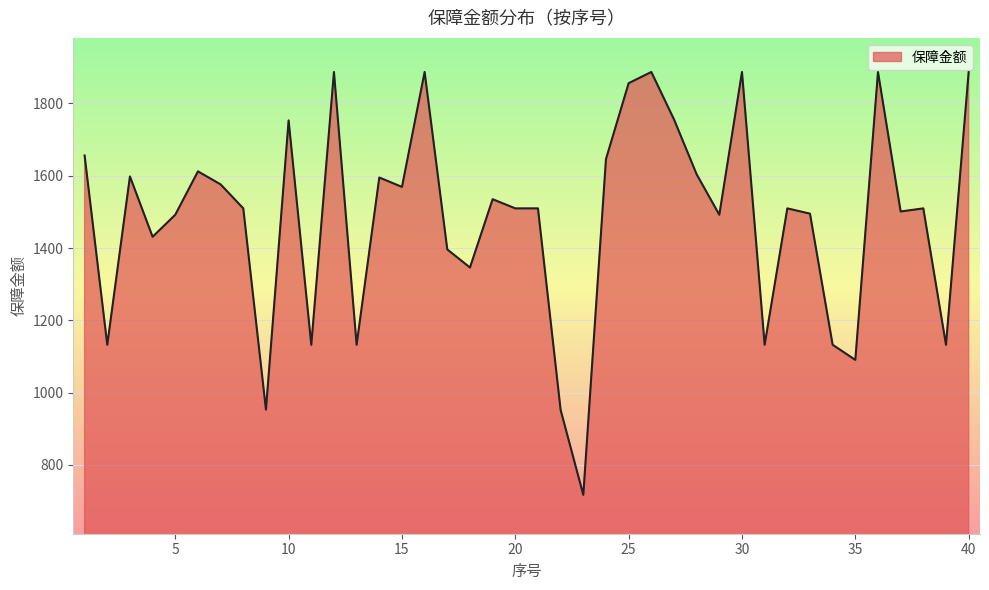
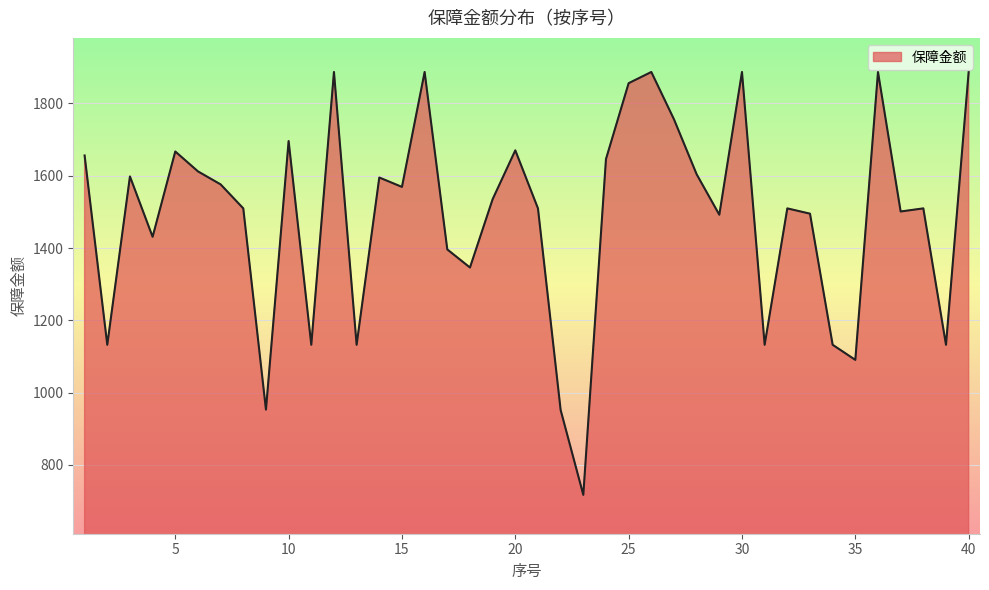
  {
-   "5": 1490,
-   "10": 1750,
+   "5": 1670,
+   "10": 1700,
    "15": 1570,
-   "20": 1510,
+   "20": 1670,
    "25": 1860,
    "30": 1890,
    "35": 1090,
    "40": 1890
  }
